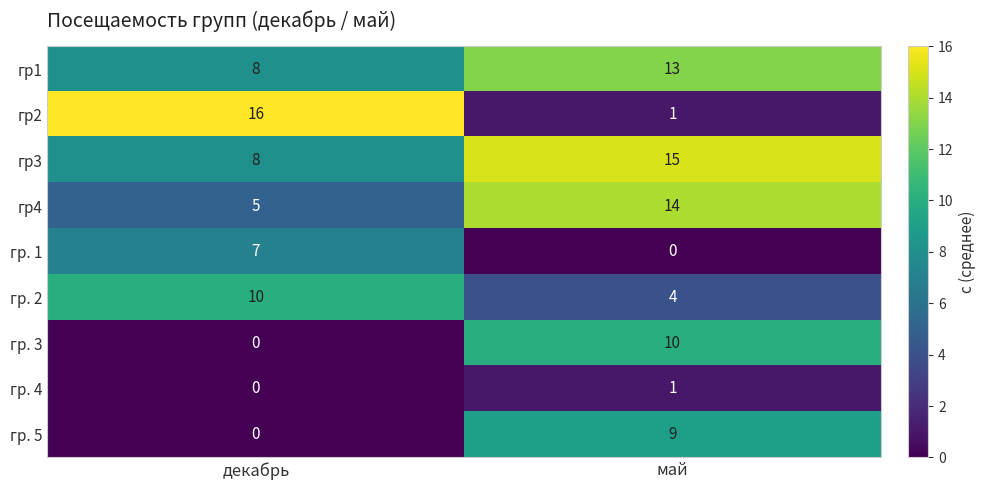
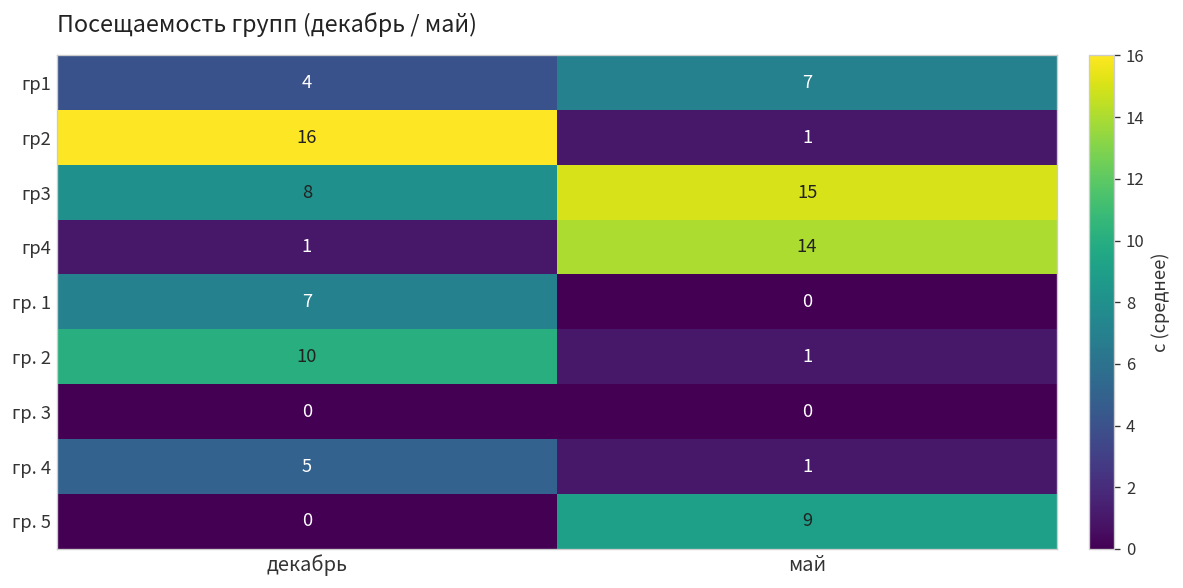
  {
    "гр1": {
-     "декабрь": 8,
-     "май": 13
+     "декабрь": 4,
+     "май": 7
    },
    "гр2": {
      "декабрь": 16,
      "май": 1
    },
    "гр3": {
      "декабрь": 8,
      "май": 15
    },
    "гр4": {
-     "декабрь": 5,
+     "декабрь": 1,
      "май": 14
    },
    "гр. 1": {
      "декабрь": 7,
      "май": 0
    },
    "гр. 2": {
      "декабрь": 10,
-     "май": 4
+     "май": 1
    },
    "гр. 3": {
      "декабрь": 0,
-     "май": 10
+     "май": 0
    },
    "гр. 4": {
-     "декабрь": 0,
+     "декабрь": 5,
      "май": 1
    },
    "гр. 5": {
      "декабрь": 0,
      "май": 9
    }
  }
